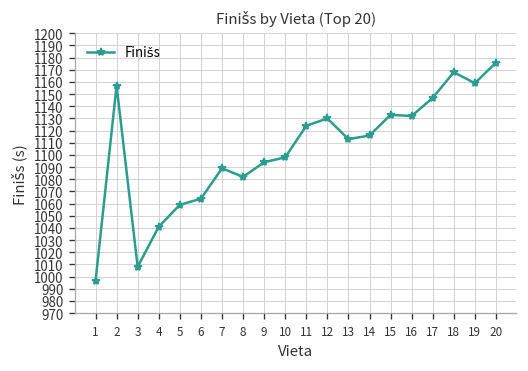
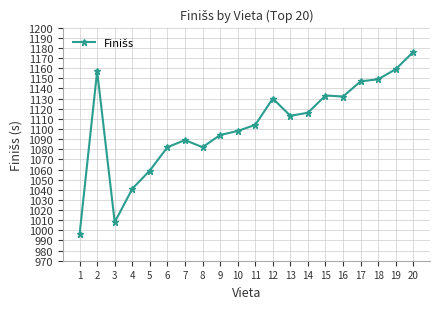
  {
    "1": 996,
    "2": 1157,
    "3": 1008,
    "4": 1041,
    "5": 1059,
-   "6": 1064,
+   "6": 1082,
    "7": 1089,
    "8": 1082,
    "9": 1094,
    "10": 1098,
-   "11": 1124,
+   "11": 1104,
    "12": 1130,
    "13": 1113,
    "14": 1116,
    "15": 1133,
    "16": 1132,
    "17": 1147,
-   "18": 1168,
+   "18": 1149,
    "19": 1159,
    "20": 1176
  }
